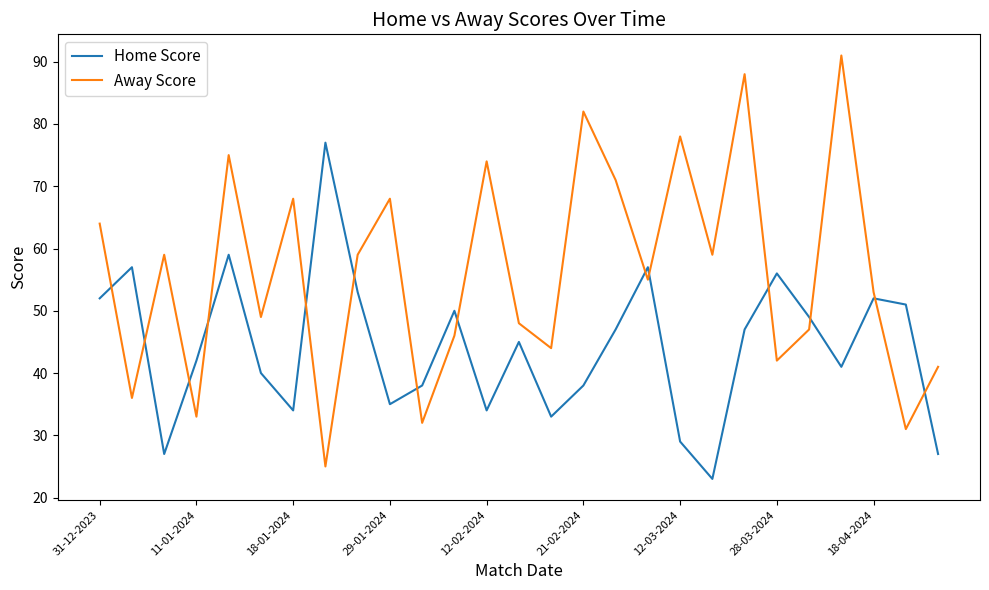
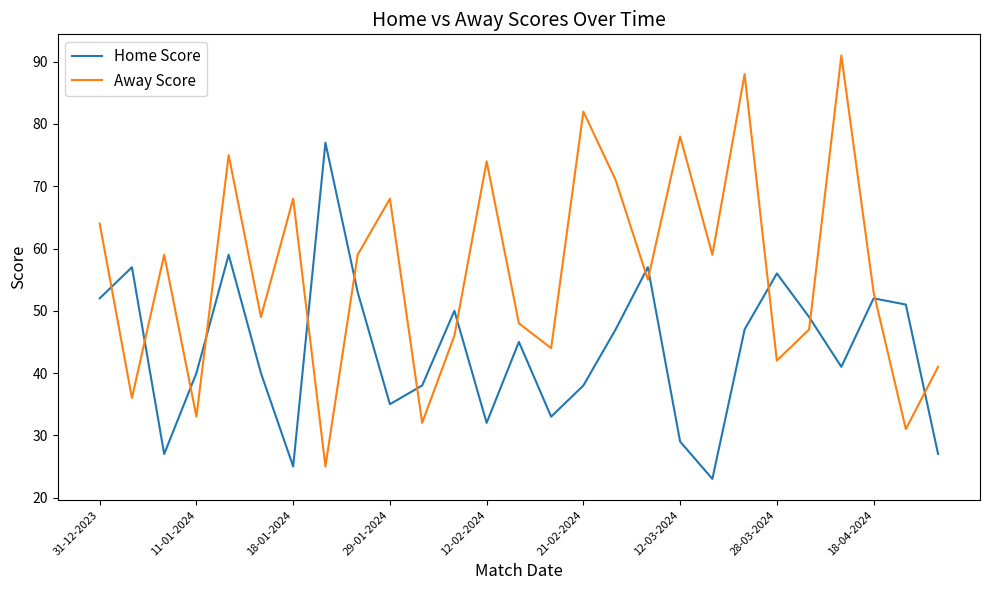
  {
    "Home Score": {
      "31-12-2023": 52,
-     "11-01-2024": 42,
-     "18-01-2024": 34,
+     "11-01-2024": 40,
+     "18-01-2024": 25,
      "29-01-2024": 35,
-     "12-02-2024": 34,
+     "12-02-2024": 32,
      "21-02-2024": 38,
      "12-03-2024": 29,
      "28-03-2024": 56,
      "18-04-2024": 52
    },
    "Away Score": {
      "31-12-2023": 64,
      "11-01-2024": 33,
      "18-01-2024": 68,
      "29-01-2024": 68,
      "12-02-2024": 74,
      "21-02-2024": 82,
      "12-03-2024": 78,
      "28-03-2024": 42,
      "18-04-2024": 53
    }
  }
